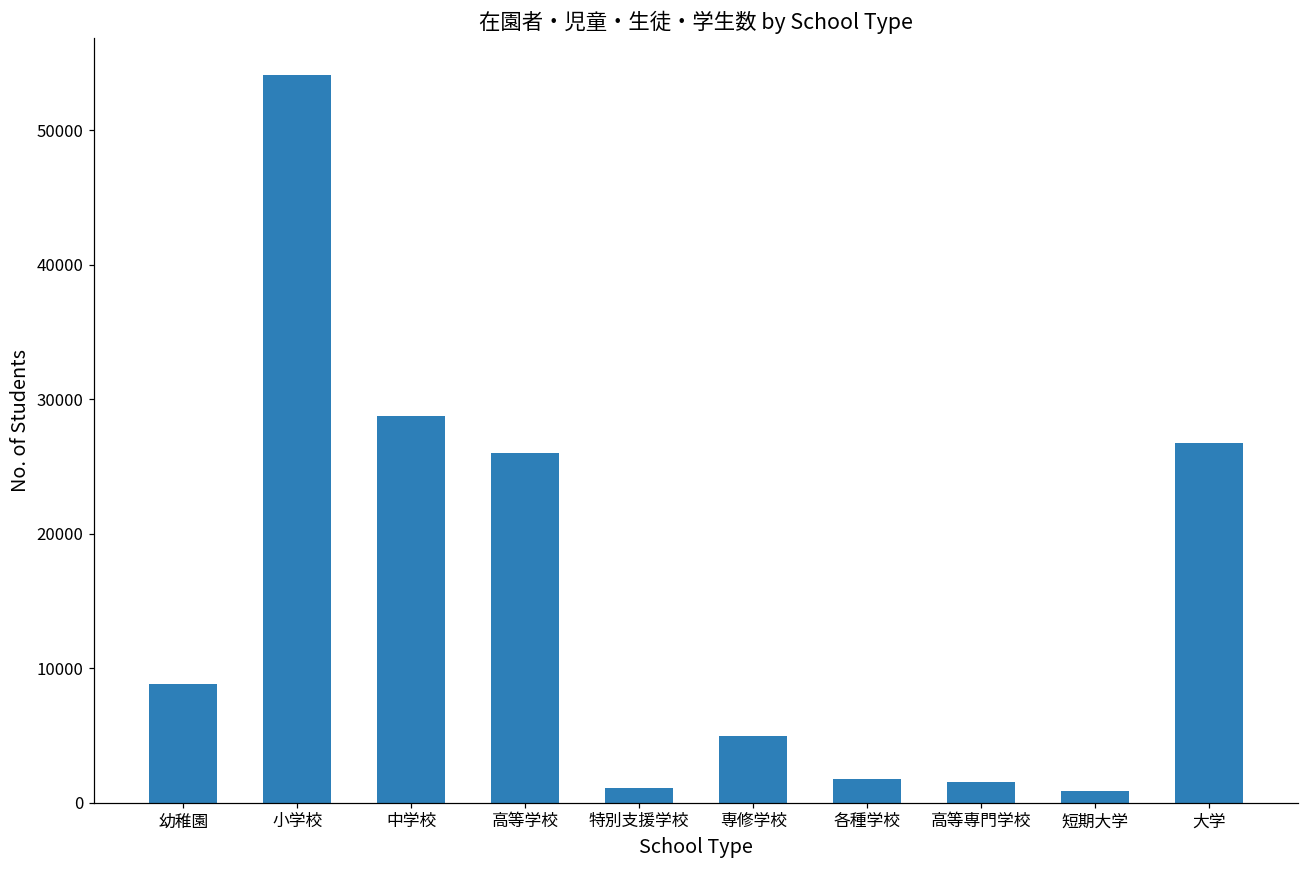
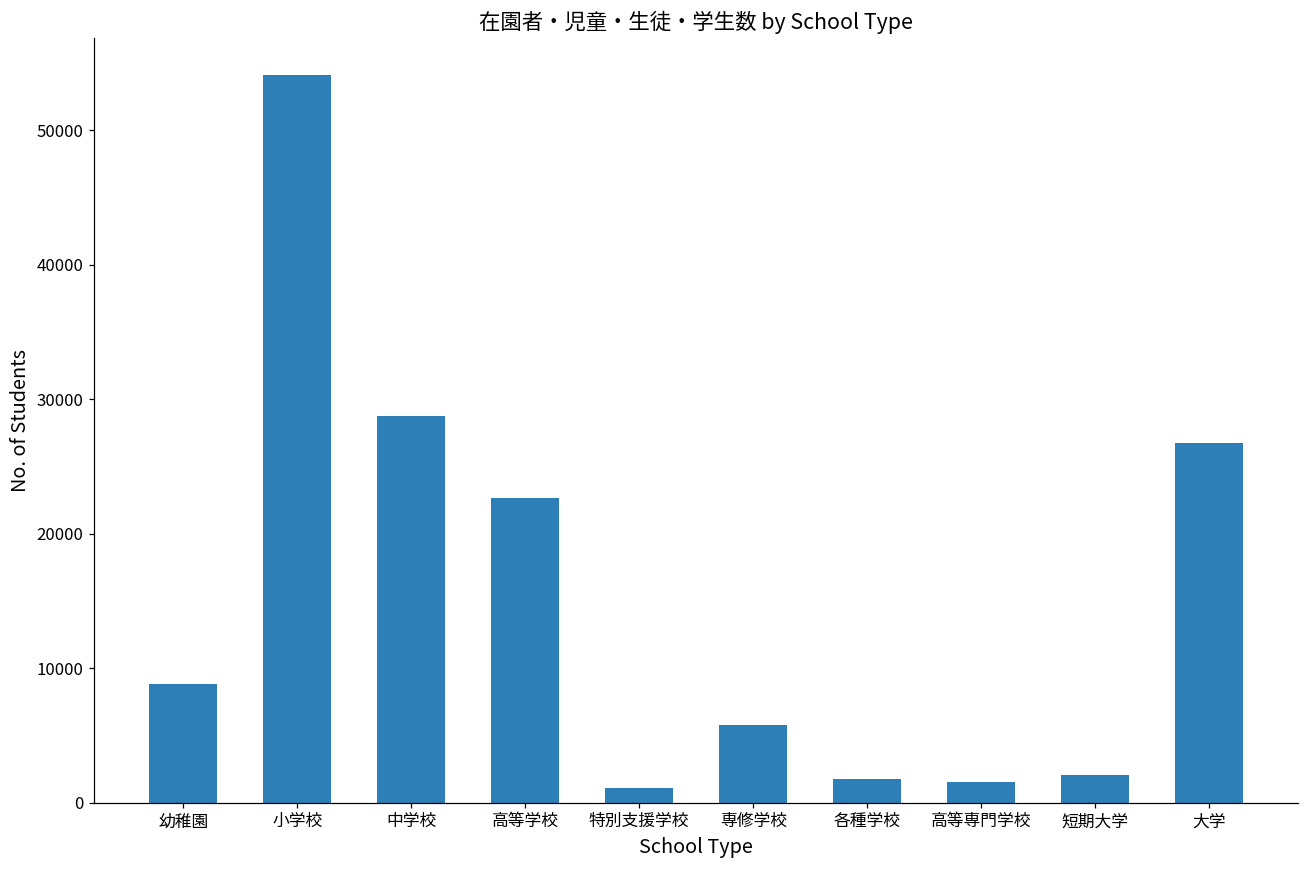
  {
    "幼稚園": 8800,
    "小学校": 54100,
    "中学校": 28800,
-   "高等学校": 26000,
+   "高等学校": 22700,
    "特別支援学校": 1100,
-   "専修学校": 4900,
+   "専修学校": 5800,
    "各種学校": 1700,
    "高等専門学校": 1500,
-   "短期大学": 800,
+   "短期大学": 2000,
    "大学": 26700
  }
